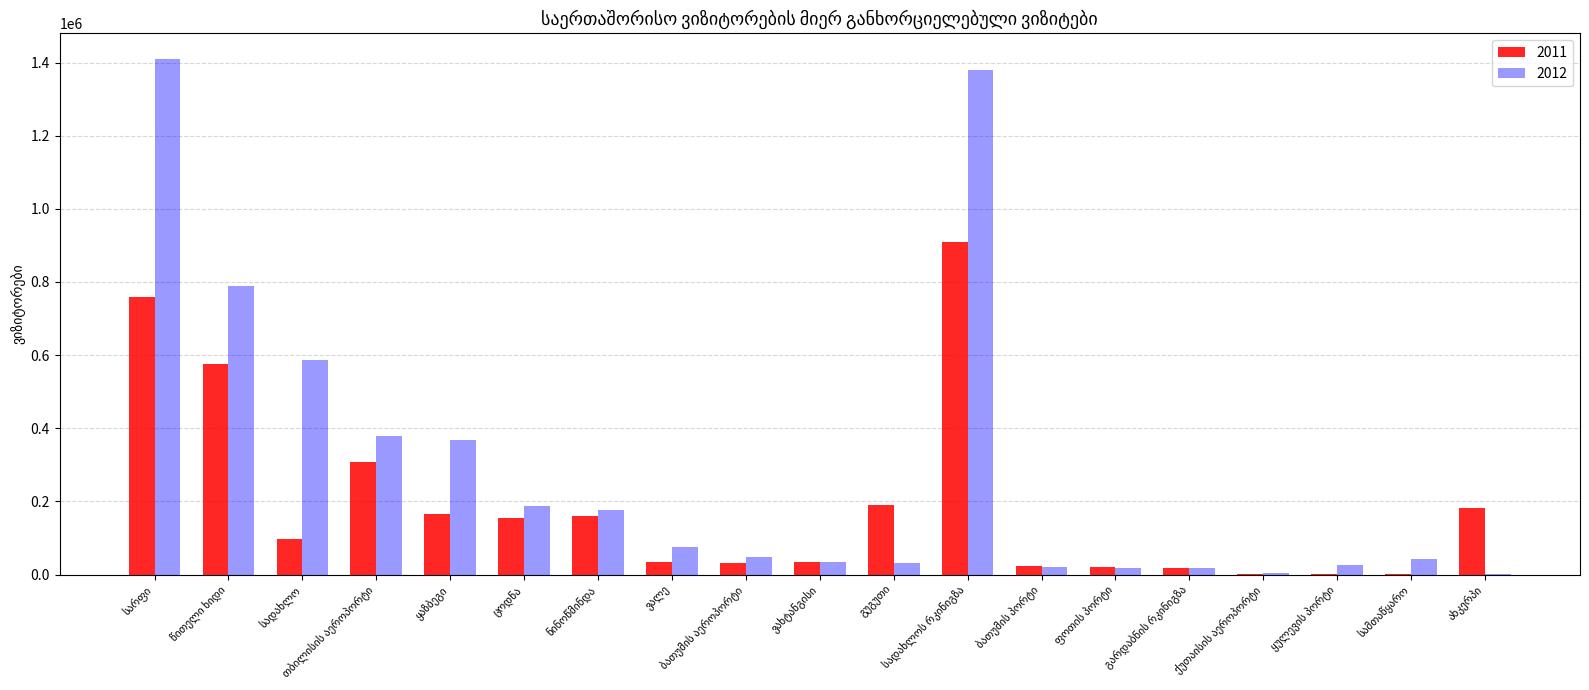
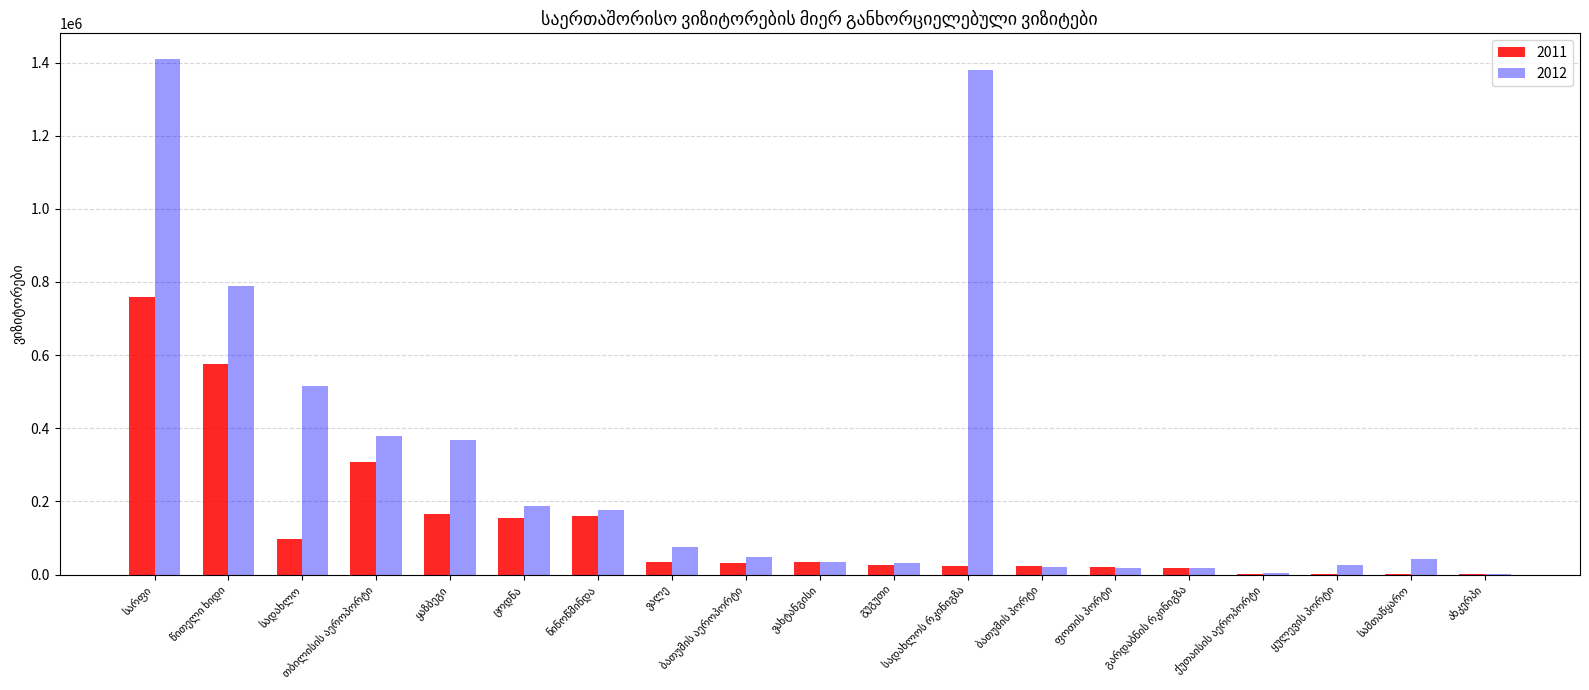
  {
    "2011": {
      "სარფი": 760000,
      "წითელი ხიდი": 580000,
      "სადახლო": 100000,
      "თბილისის აეროპორტი": 310000,
      "ყაზბეგი": 170000,
      "ცოდნა": 160000,
      "ნინოწმინდა": 160000,
      "ვალე": 40000,
      "ბათუმის აეროპორტი": 30000,
      "ვახტანგისი": 30000,
-     "გუგუთი": 190000,
-     "სადახლოს რკინიგზა": 910000,
+     "გუგუთი": 30000,
+     "სადახლოს რკინიგზა": 20000,
      "ბათუმის პორტი": 20000,
      "ფოთის პორტი": 20000,
      "გარდაბნის რკინიგზა": 20000,
-     "ახკერპი": 180000
+     "ახკერპი": 0
    },
    "2012": {
      "სარფი": 1410000,
      "წითელი ხიდი": 790000,
-     "სადახლო": 590000,
+     "სადახლო": 520000,
      "თბილისის აეროპორტი": 380000,
      "ყაზბეგი": 370000,
      "ცოდნა": 190000,
      "ნინოწმინდა": 180000,
      "ვალე": 80000,
      "ბათუმის აეროპორტი": 50000,
      "ვახტანგისი": 30000,
      "გუგუთი": 30000,
      "სადახლოს რკინიგზა": 1380000,
      "ბათუმის პორტი": 20000,
      "ფოთის პორტი": 20000,
      "გარდაბნის რკინიგზა": 20000,
      "ყულევის პორტი": 30000,
      "სამთაწყარო": 40000
    }
  }
